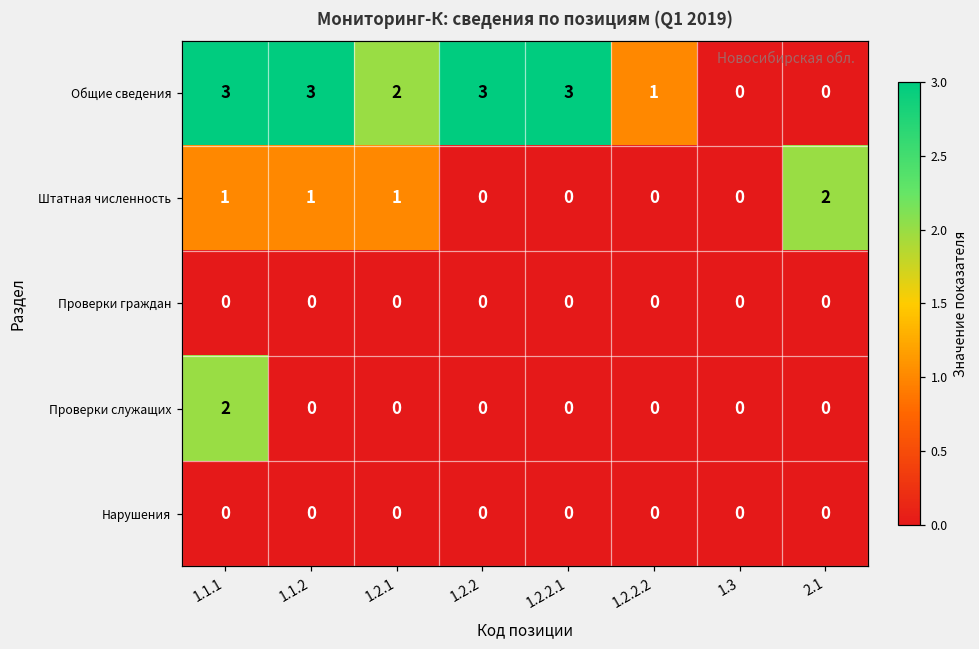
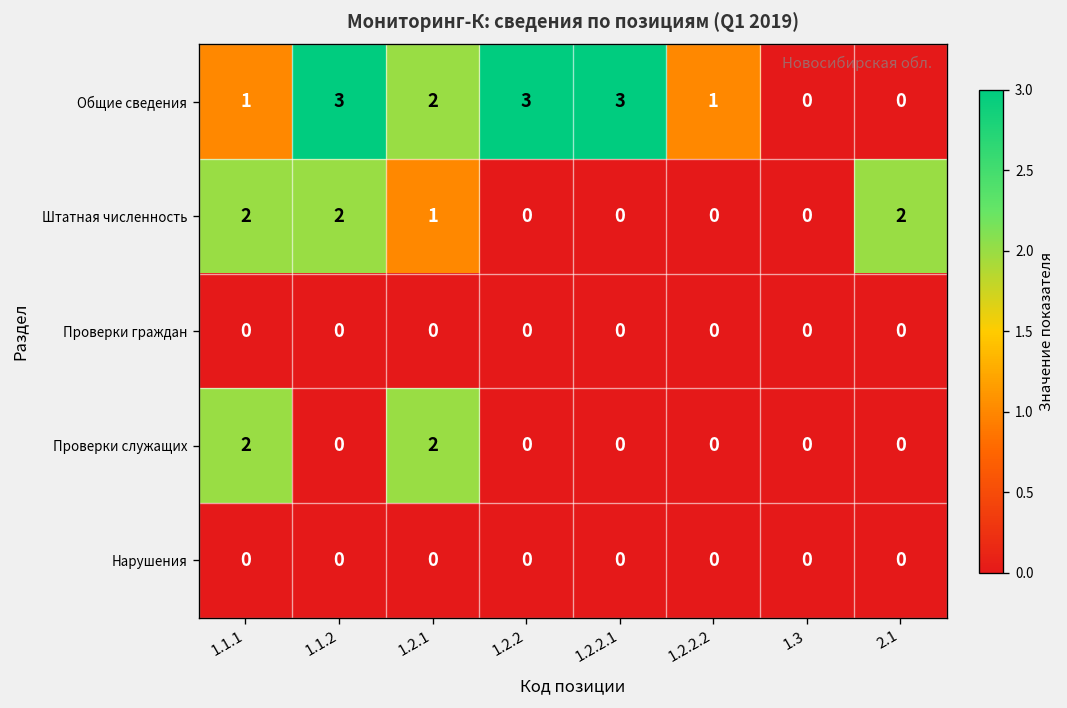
  {
    "Общие сведения": {
-     "1.1.1": 3,
+     "1.1.1": 1,
      "1.1.2": 3,
      "1.2.1": 2,
      "1.2.2": 3,
      "1.2.2.1": 3,
      "1.2.2.2": 1,
      "1.3": 0
    },
    "Штатная численность": {
-     "1.1.1": 1,
-     "1.1.2": 1,
+     "1.1.1": 2,
+     "1.1.2": 2,
      "1.2.1": 1,
      "1.2.2": 0,
      "1.2.2.1": 0,
      "1.2.2.2": 0,
      "1.3": 0,
      "2.1": 2
    },
    "Проверки граждан": {
      "1.1.1": 0,
      "1.1.2": 0,
      "1.2.1": 0,
      "1.2.2": 0,
      "1.2.2.1": 0,
      "1.2.2.2": 0,
      "1.3": 0,
      "2.1": 0
    },
    "Проверки служащих": {
      "1.1.1": 2,
      "1.1.2": 0,
-     "1.2.1": 0,
+     "1.2.1": 2,
      "1.2.2": 0,
      "1.2.2.1": 0,
      "1.2.2.2": 0,
      "1.3": 0,
      "2.1": 0
    },
    "Нарушения": {
      "1.1.1": 0,
      "1.1.2": 0,
      "1.2.1": 0,
      "1.2.2": 0,
      "1.2.2.1": 0,
      "1.2.2.2": 0,
      "1.3": 0,
      "2.1": 0
    }
  }
